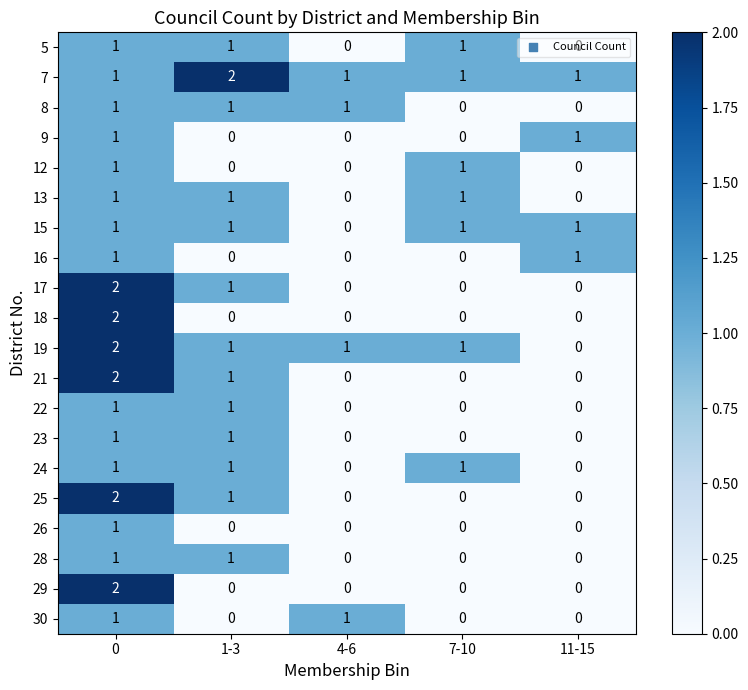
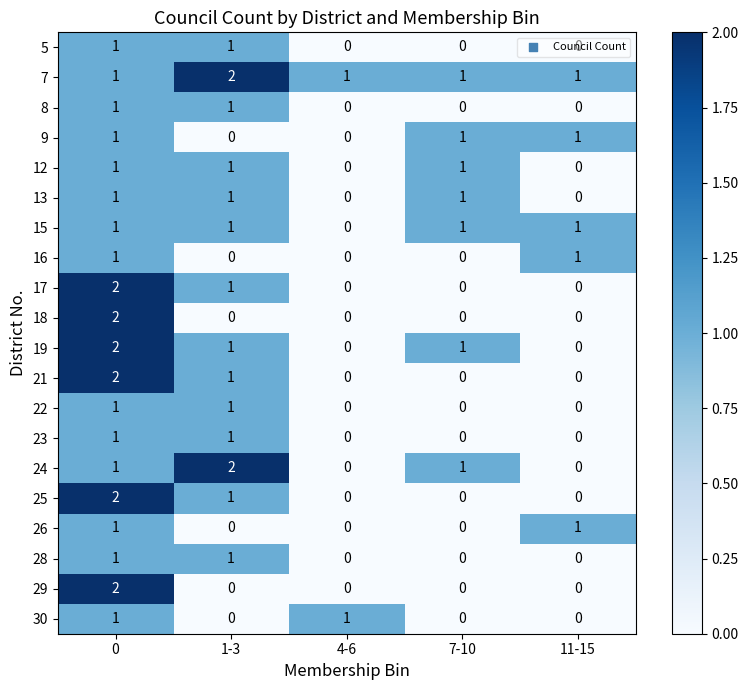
  {
    "5": {
      "0": 1,
      "1-3": 1,
      "4-6": 0,
-     "7-10": 1
+     "7-10": 0
    },
    "7": {
      "0": 1,
      "1-3": 2,
      "4-6": 1,
      "7-10": 1,
      "11-15": 1
    },
    "8": {
      "0": 1,
      "1-3": 1,
-     "4-6": 1,
+     "4-6": 0,
      "7-10": 0,
      "11-15": 0
    },
    "9": {
      "0": 1,
      "1-3": 0,
      "4-6": 0,
-     "7-10": 0,
+     "7-10": 1,
      "11-15": 1
    },
    "12": {
      "0": 1,
-     "1-3": 0,
+     "1-3": 1,
      "4-6": 0,
      "7-10": 1,
      "11-15": 0
    },
    "13": {
      "0": 1,
      "1-3": 1,
      "4-6": 0,
      "7-10": 1,
      "11-15": 0
    },
    "15": {
      "0": 1,
      "1-3": 1,
      "4-6": 0,
      "7-10": 1,
      "11-15": 1
    },
    "16": {
      "0": 1,
      "1-3": 0,
      "4-6": 0,
      "7-10": 0,
      "11-15": 1
    },
    "17": {
      "0": 2,
      "1-3": 1,
      "4-6": 0,
      "7-10": 0,
      "11-15": 0
    },
    "18": {
      "0": 2,
      "1-3": 0,
      "4-6": 0,
      "7-10": 0,
      "11-15": 0
    },
    "19": {
      "0": 2,
      "1-3": 1,
-     "4-6": 1,
+     "4-6": 0,
      "7-10": 1,
      "11-15": 0
    },
    "21": {
      "0": 2,
      "1-3": 1,
      "4-6": 0,
      "7-10": 0,
      "11-15": 0
    },
    "22": {
      "0": 1,
      "1-3": 1,
      "4-6": 0,
      "7-10": 0,
      "11-15": 0
    },
    "23": {
      "0": 1,
      "1-3": 1,
      "4-6": 0,
      "7-10": 0,
      "11-15": 0
    },
    "24": {
      "0": 1,
-     "1-3": 1,
+     "1-3": 2,
      "4-6": 0,
      "7-10": 1,
      "11-15": 0
    },
    "25": {
      "0": 2,
      "1-3": 1,
      "4-6": 0,
      "7-10": 0,
      "11-15": 0
    },
    "26": {
      "0": 1,
      "1-3": 0,
      "4-6": 0,
      "7-10": 0,
-     "11-15": 0
+     "11-15": 1
    },
    "28": {
      "0": 1,
      "1-3": 1,
      "4-6": 0,
      "7-10": 0,
      "11-15": 0
    },
    "29": {
      "0": 2,
      "1-3": 0,
      "4-6": 0,
      "7-10": 0,
      "11-15": 0
    },
    "30": {
      "0": 1,
      "1-3": 0,
      "4-6": 1,
      "7-10": 0,
      "11-15": 0
    }
  }
